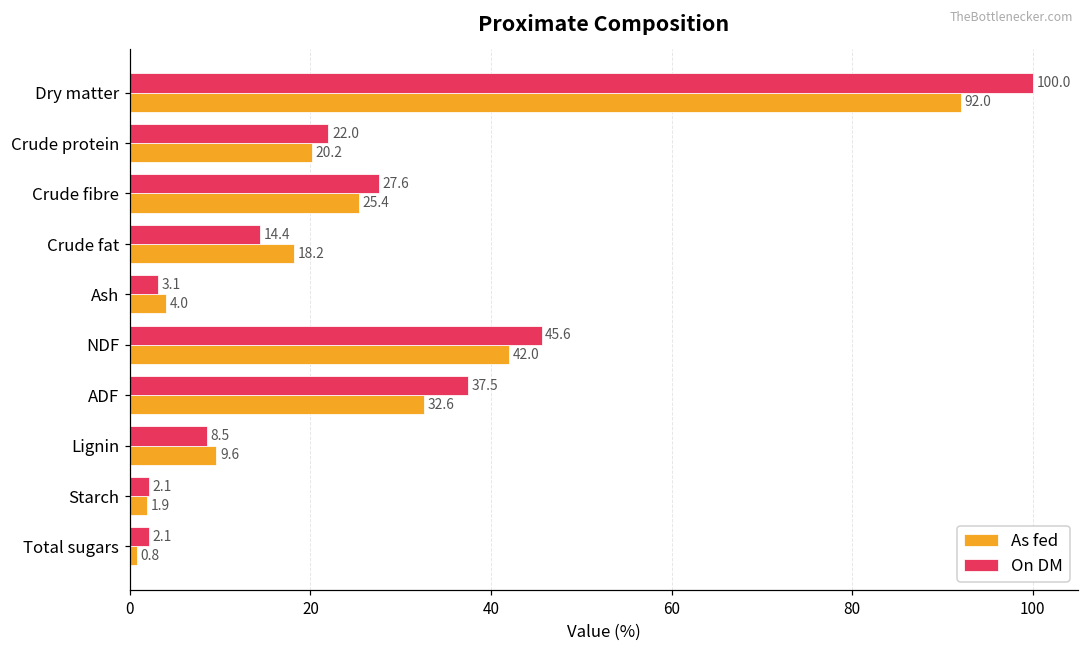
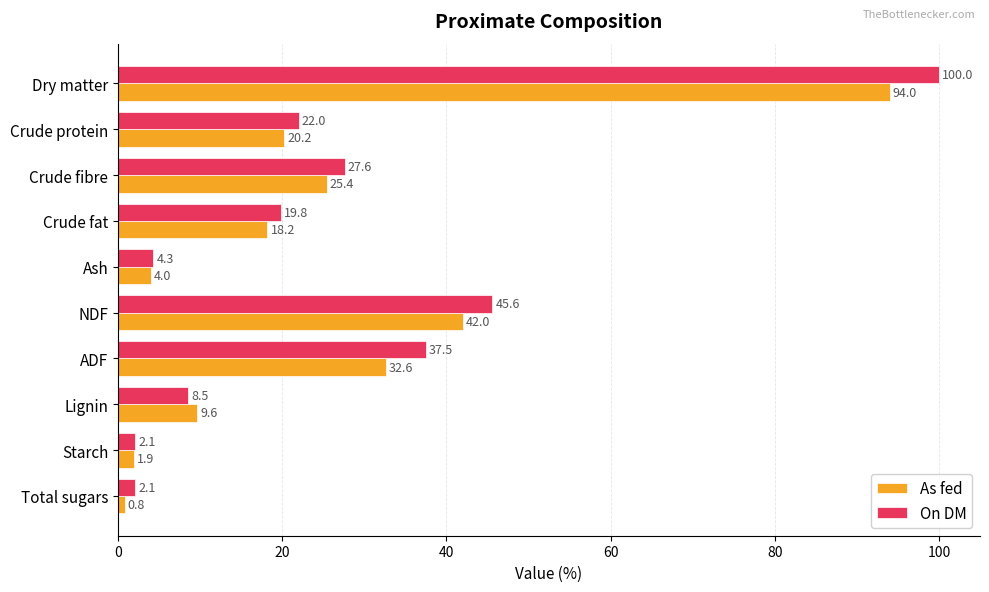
  {
    "As fed": {
-     "Dry matter": 92.0,
+     "Dry matter": 94.0,
      "Crude protein": 20.2,
      "Crude fibre": 25.4,
      "Crude fat": 18.2,
      "Ash": 4.0,
      "NDF": 42.0,
      "ADF": 32.6,
      "Lignin": 9.6,
      "Starch": 1.9,
      "Total sugars": 0.8
    },
    "On DM": {
      "Dry matter": 100.0,
      "Crude protein": 22.0,
      "Crude fibre": 27.6,
-     "Crude fat": 14.4,
-     "Ash": 3.1,
+     "Crude fat": 19.8,
+     "Ash": 4.3,
      "NDF": 45.6,
      "ADF": 37.5,
      "Lignin": 8.5,
      "Starch": 2.1,
      "Total sugars": 2.1
    }
  }
